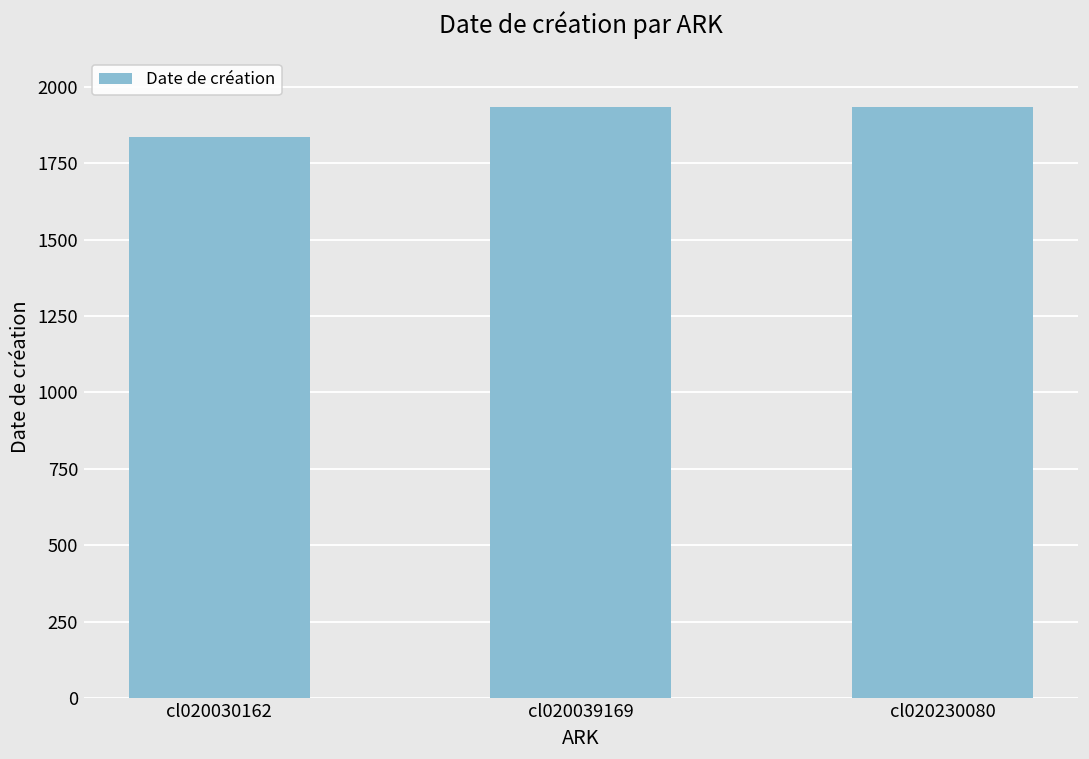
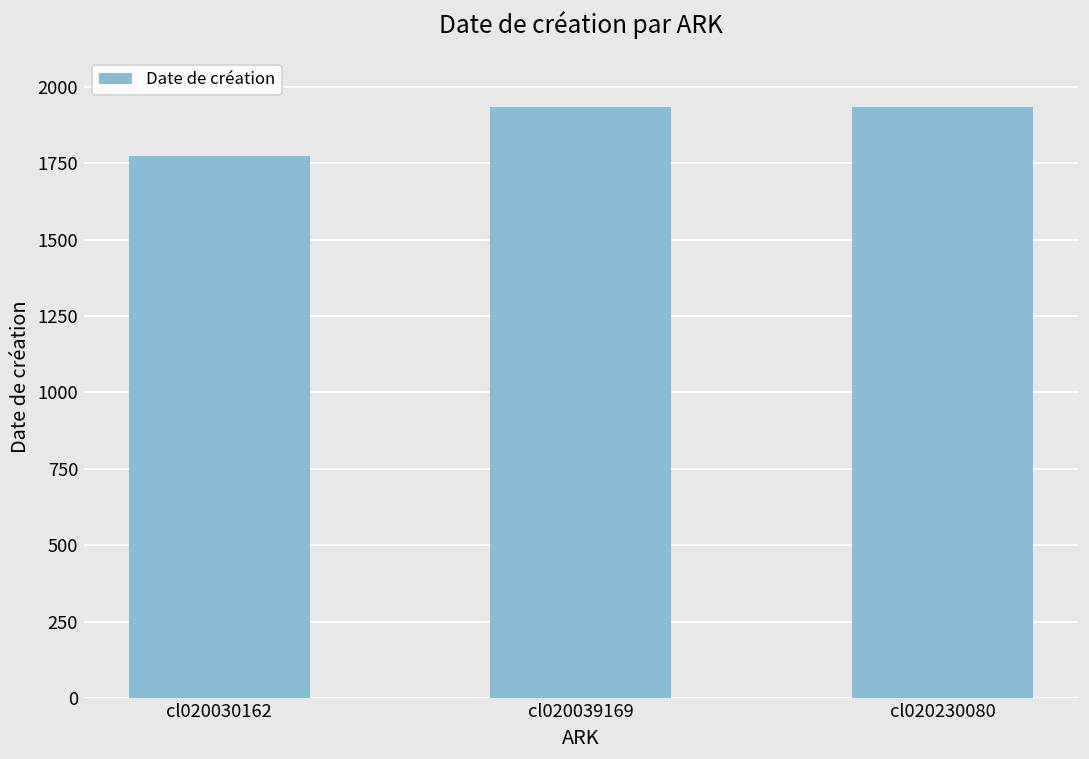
  {
-   "cl020030162": 1840,
+   "cl020030162": 1770,
    "cl020039169": 1940,
    "cl020230080": 1940
  }
